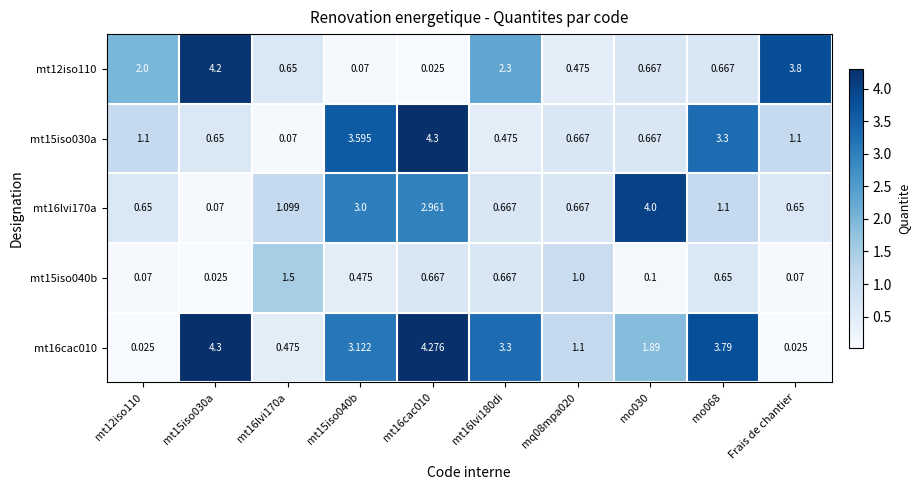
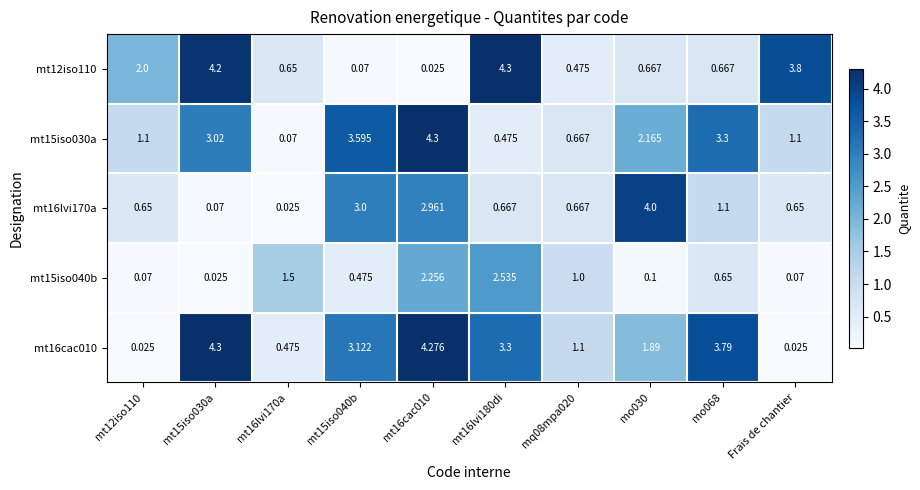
  {
    "mt12iso110": {
      "mt12iso110": 2.0,
      "mt15iso030a": 4.2,
      "mt16lvi170a": 0.65,
      "mt15iso040b": 0.07,
      "mt16cac010": 0.025,
-     "mt16lvi180di": 2.3,
+     "mt16lvi180di": 4.3,
      "mq08mpa020": 0.475,
      "mo030": 0.667,
      "mo068": 0.667,
      "Frais de chantier": 3.8
    },
    "mt15iso030a": {
      "mt12iso110": 1.1,
-     "mt15iso030a": 0.65,
+     "mt15iso030a": 3.02,
      "mt16lvi170a": 0.07,
      "mt15iso040b": 3.595,
      "mt16cac010": 4.3,
      "mt16lvi180di": 0.475,
      "mq08mpa020": 0.667,
-     "mo030": 0.667,
+     "mo030": 2.165,
      "mo068": 3.3,
      "Frais de chantier": 1.1
    },
    "mt16lvi170a": {
      "mt12iso110": 0.65,
      "mt15iso030a": 0.07,
-     "mt16lvi170a": 1.099,
+     "mt16lvi170a": 0.025,
      "mt15iso040b": 3.0,
      "mt16cac010": 2.961,
      "mt16lvi180di": 0.667,
      "mq08mpa020": 0.667,
      "mo030": 4.0,
      "mo068": 1.1,
      "Frais de chantier": 0.65
    },
    "mt15iso040b": {
      "mt12iso110": 0.07,
      "mt15iso030a": 0.025,
      "mt16lvi170a": 1.5,
      "mt15iso040b": 0.475,
-     "mt16cac010": 0.667,
-     "mt16lvi180di": 0.667,
+     "mt16cac010": 2.256,
+     "mt16lvi180di": 2.535,
      "mq08mpa020": 1.0,
      "mo030": 0.1,
      "mo068": 0.65,
      "Frais de chantier": 0.07
    },
    "mt16cac010": {
      "mt12iso110": 0.025,
      "mt15iso030a": 4.3,
      "mt16lvi170a": 0.475,
      "mt15iso040b": 3.122,
      "mt16cac010": 4.276,
      "mt16lvi180di": 3.3,
      "mq08mpa020": 1.1,
      "mo030": 1.89,
      "mo068": 3.79,
      "Frais de chantier": 0.025
    }
  }
